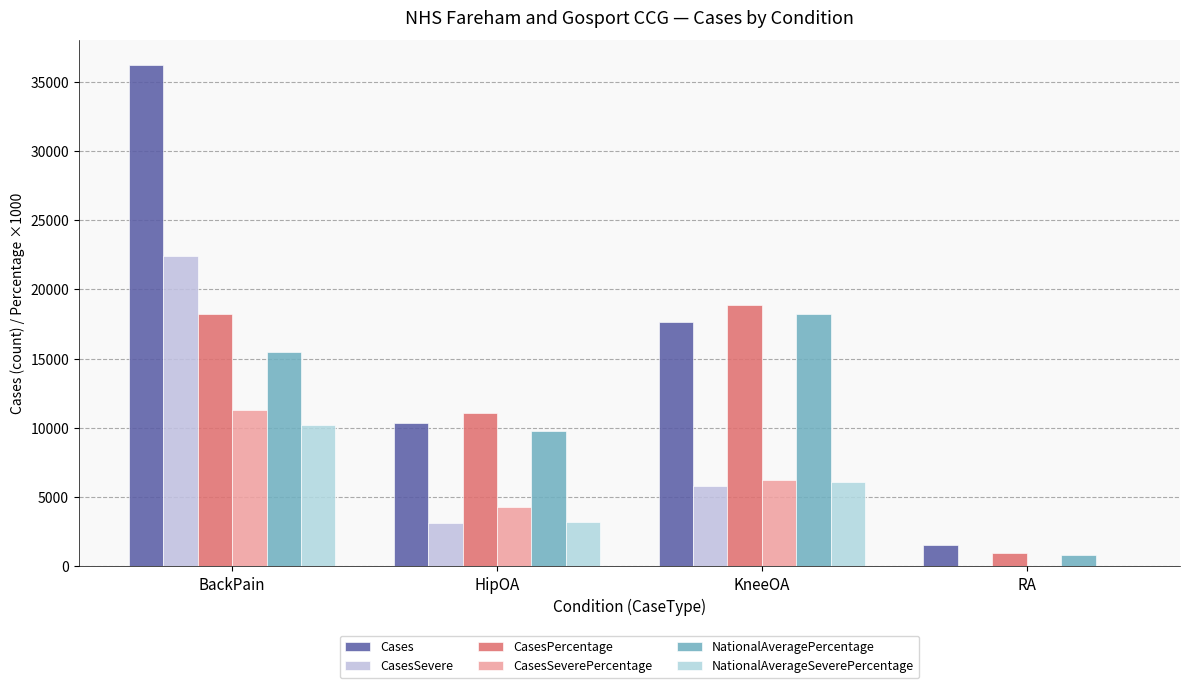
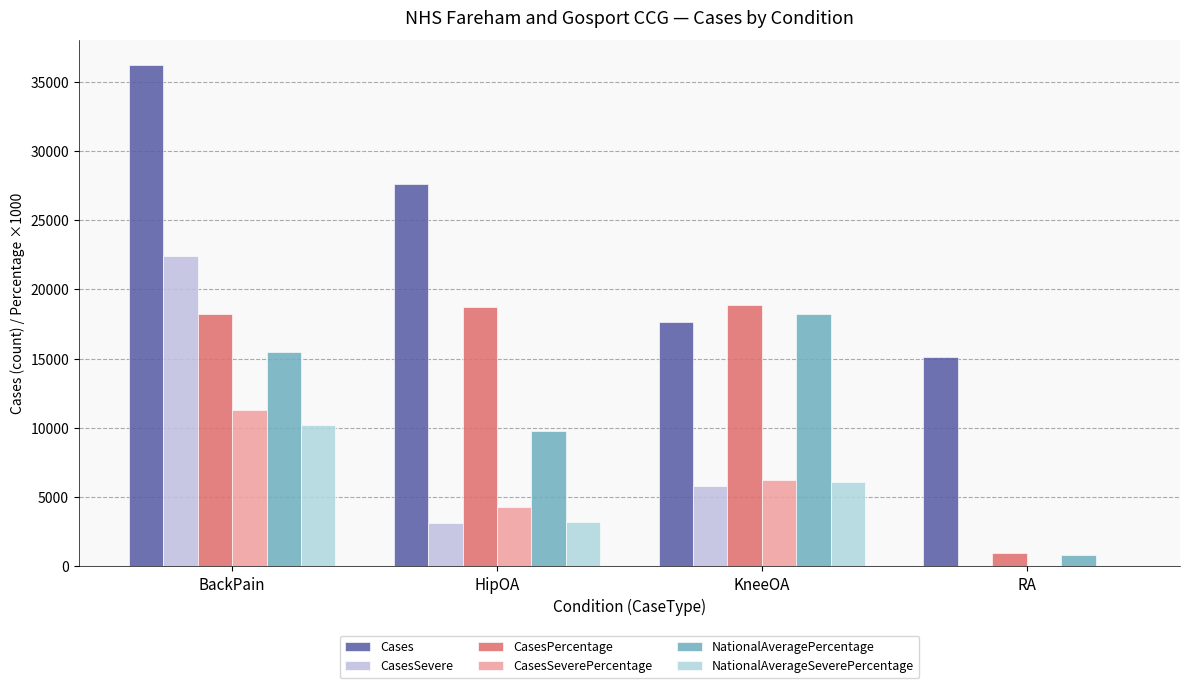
  {
    "Cases": {
      "BackPain": 36200,
-     "HipOA": 10400,
+     "HipOA": 27600,
      "KneeOA": 17700,
-     "RA": 1600
+     "RA": 15100
    },
    "CasesPercentage": {
      "BackPain": 18200,
-     "HipOA": 11100,
+     "HipOA": 18700,
      "KneeOA": 18900,
      "RA": 900
    },
    "CasesSeverePercentage": {
      "BackPain": 11300,
      "HipOA": 4300,
      "KneeOA": 6200,
      "RA": 0
    },
    "NationalAveragePercentage": {
      "BackPain": 15500,
      "HipOA": 9800,
      "KneeOA": 18200,
      "RA": 800
    }
  }
